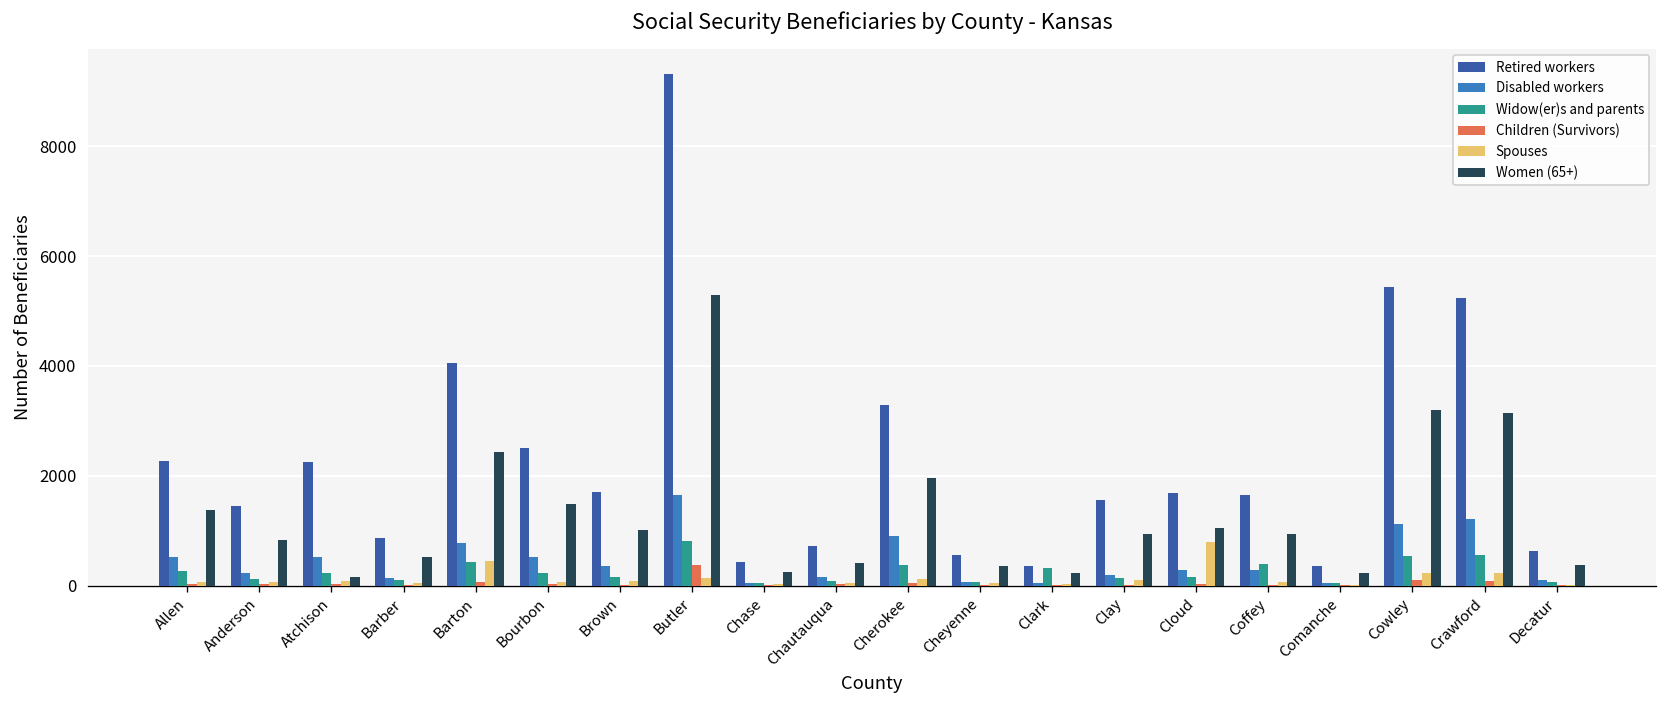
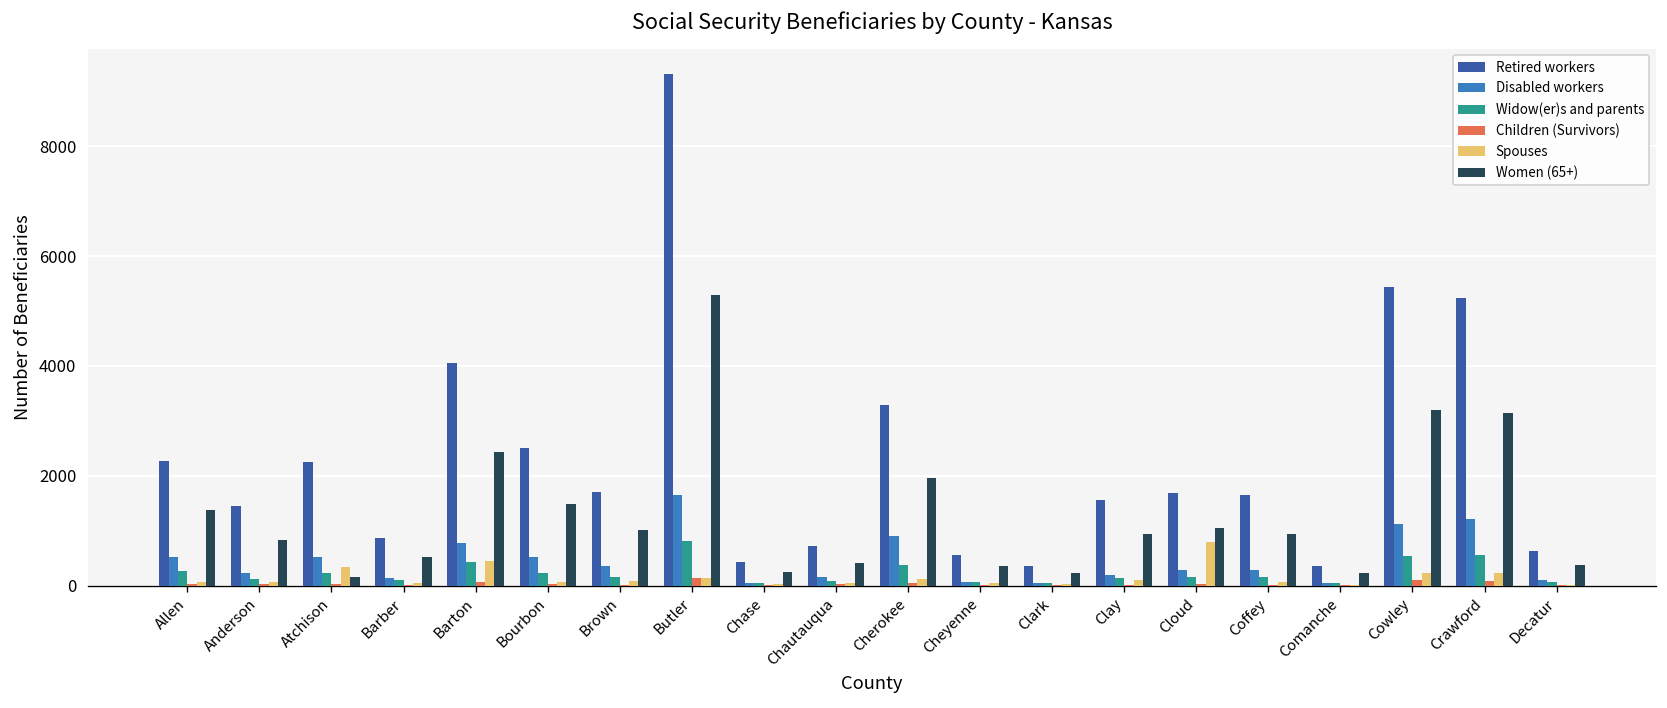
  {
    "Widow(er)s and parents": {
      "Allen": 300,
      "Anderson": 100,
      "Atchison": 200,
      "Barber": 100,
      "Barton": 400,
      "Bourbon": 200,
      "Brown": 200,
      "Butler": 800,
      "Chautauqua": 100,
      "Cherokee": 400,
      "Cheyenne": 100,
-     "Clark": 300,
+     "Clark": 0,
      "Clay": 100,
      "Cloud": 200,
-     "Coffey": 400,
+     "Coffey": 200,
      "Cowley": 500,
      "Crawford": 600,
      "Decatur": 100
    },
    "Children (Survivors)": {
      "Barton": 100,
-     "Butler": 400,
+     "Butler": 100,
      "Cowley": 100,
      "Crawford": 100
    },
    "Spouses": {
      "Allen": 100,
      "Anderson": 100,
-     "Atchison": 100,
+     "Atchison": 300,
      "Barton": 400,
      "Bourbon": 100,
      "Brown": 100,
      "Butler": 100,
      "Cherokee": 100,
      "Clay": 100,
      "Cloud": 800,
      "Coffey": 100,
      "Cowley": 200,
      "Crawford": 200
    },
    "Women (65+)": {
      "Allen": 1400,
      "Anderson": 800,
      "Atchison": 200,
      "Barber": 500,
      "Barton": 2400,
      "Bourbon": 1500,
      "Brown": 1000,
      "Butler": 5300,
      "Chase": 300,
      "Chautauqua": 400,
      "Cherokee": 2000,
      "Cheyenne": 400,
      "Clark": 200,
      "Clay": 900,
      "Cloud": 1000,
      "Coffey": 900,
      "Comanche": 200,
      "Cowley": 3200,
      "Crawford": 3200,
      "Decatur": 400
    }
  }
